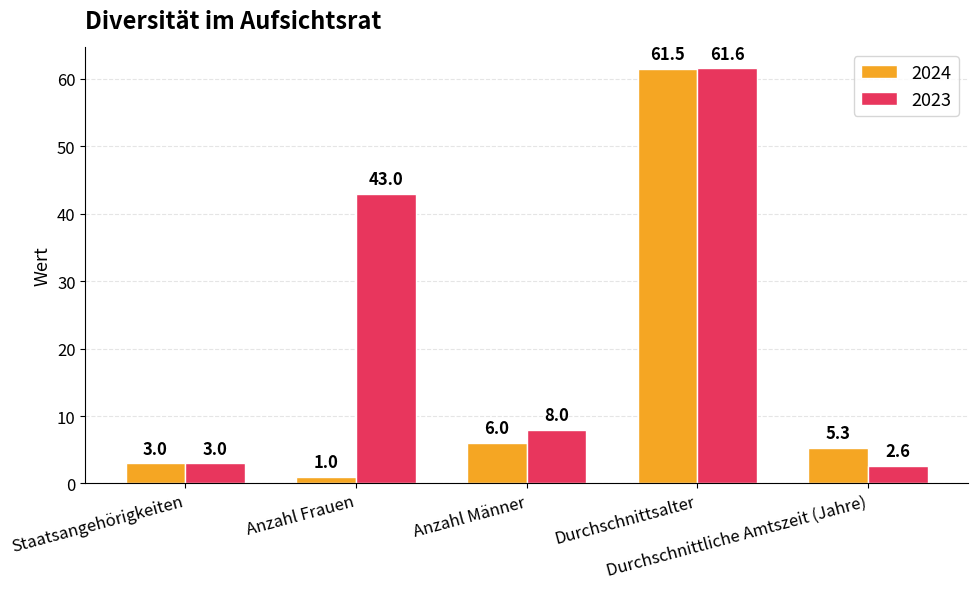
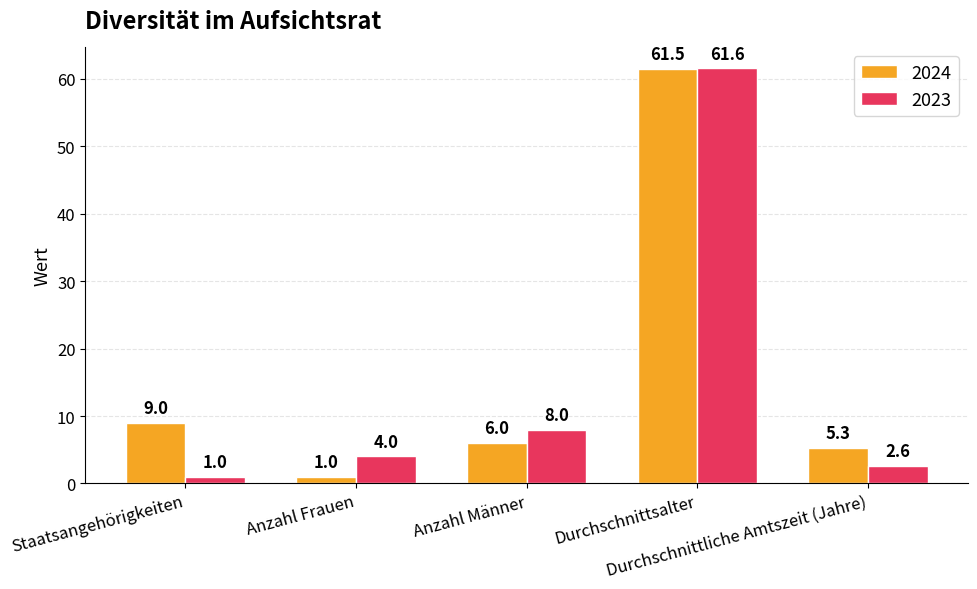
  {
    "2024": {
-     "Staatsangehörigkeiten": 3.0,
+     "Staatsangehörigkeiten": 9.0,
      "Anzahl Frauen": 1.0,
      "Anzahl Männer": 6.0,
      "Durchschnittsalter": 61.5,
      "Durchschnittliche Amtszeit (Jahre)": 5.3
    },
    "2023": {
-     "Staatsangehörigkeiten": 3.0,
-     "Anzahl Frauen": 43.0,
+     "Staatsangehörigkeiten": 1.0,
+     "Anzahl Frauen": 4.0,
      "Anzahl Männer": 8.0,
      "Durchschnittsalter": 61.6,
      "Durchschnittliche Amtszeit (Jahre)": 2.6
    }
  }
